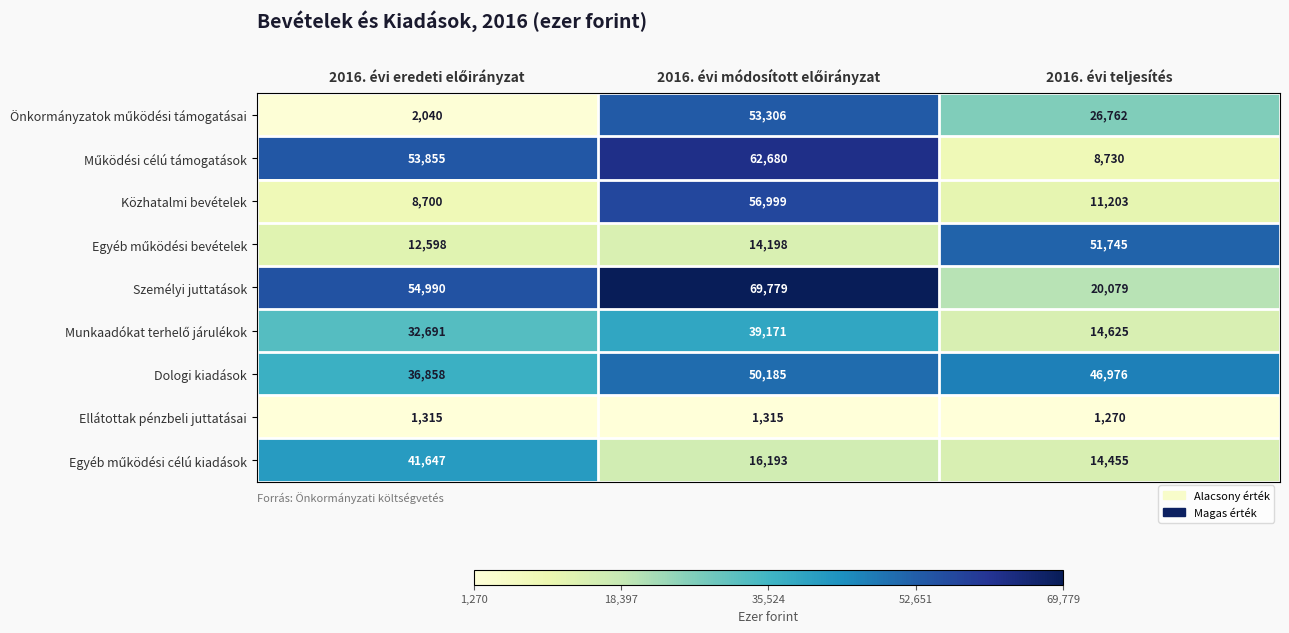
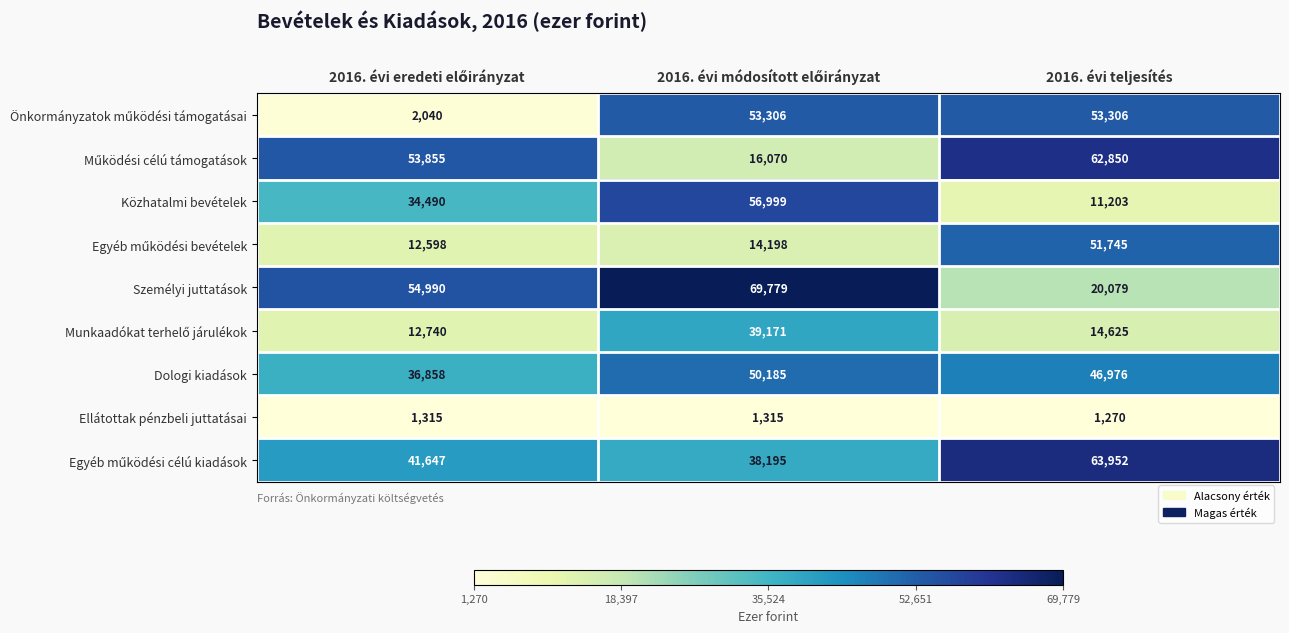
  {
    "Önkormányzatok működési támogatásai": {
      "2016. évi eredeti előirányzat": "2,040",
      "2016. évi módosított előirányzat": "53,306",
-     "2016. évi teljesítés": "26,762"
+     "2016. évi teljesítés": "53,306"
    },
    "Működési célú támogatások": {
      "2016. évi eredeti előirányzat": "53,855",
-     "2016. évi módosított előirányzat": "62,680",
-     "2016. évi teljesítés": "8,730"
+     "2016. évi módosított előirányzat": "16,070",
+     "2016. évi teljesítés": "62,850"
    },
    "Közhatalmi bevételek": {
-     "2016. évi eredeti előirányzat": "8,700",
+     "2016. évi eredeti előirányzat": "34,490",
      "2016. évi módosított előirányzat": "56,999",
      "2016. évi teljesítés": "11,203"
    },
    "Egyéb működési bevételek": {
      "2016. évi eredeti előirányzat": "12,598",
      "2016. évi módosított előirányzat": "14,198",
      "2016. évi teljesítés": "51,745"
    },
    "Személyi juttatások": {
      "2016. évi eredeti előirányzat": "54,990",
      "2016. évi módosított előirányzat": "69,779",
      "2016. évi teljesítés": "20,079"
    },
    "Munkaadókat terhelő járulékok": {
-     "2016. évi eredeti előirányzat": "32,691",
+     "2016. évi eredeti előirányzat": "12,740",
      "2016. évi módosított előirányzat": "39,171",
      "2016. évi teljesítés": "14,625"
    },
    "Dologi kiadások": {
      "2016. évi eredeti előirányzat": "36,858",
      "2016. évi módosított előirányzat": "50,185",
      "2016. évi teljesítés": "46,976"
    },
    "Ellátottak pénzbeli juttatásai": {
      "2016. évi eredeti előirányzat": "1,315",
      "2016. évi módosított előirányzat": "1,315",
      "2016. évi teljesítés": "1,270"
    },
    "Egyéb működési célú kiadások": {
      "2016. évi eredeti előirányzat": "41,647",
-     "2016. évi módosított előirányzat": "16,193",
-     "2016. évi teljesítés": "14,455"
+     "2016. évi módosított előirányzat": "38,195",
+     "2016. évi teljesítés": "63,952"
    }
  }
